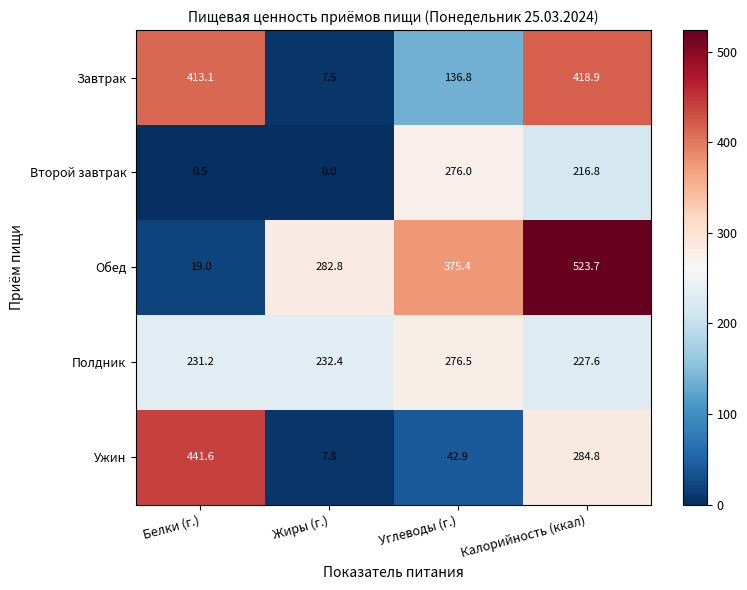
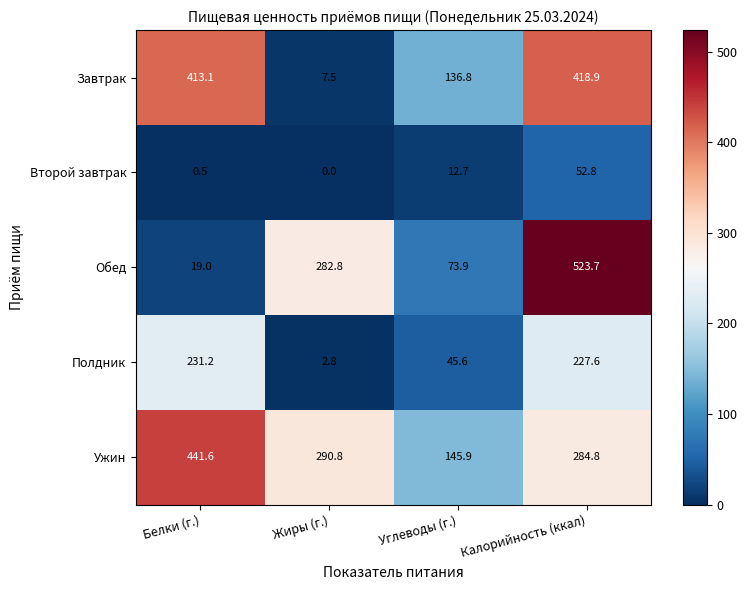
  {
    "Завтрак": {
      "Белки (г.)": 413.1,
      "Жиры (г.)": 7.5,
      "Углеводы (г.)": 136.8,
      "Калорийность (ккал)": 418.9
    },
    "Второй завтрак": {
      "Белки (г.)": 0.5,
      "Жиры (г.)": 0.0,
-     "Углеводы (г.)": 276.0,
-     "Калорийность (ккал)": 216.8
+     "Углеводы (г.)": 12.7,
+     "Калорийность (ккал)": 52.8
    },
    "Обед": {
      "Белки (г.)": 19.0,
      "Жиры (г.)": 282.8,
-     "Углеводы (г.)": 375.4,
+     "Углеводы (г.)": 73.9,
      "Калорийность (ккал)": 523.7
    },
    "Полдник": {
      "Белки (г.)": 231.2,
-     "Жиры (г.)": 232.4,
-     "Углеводы (г.)": 276.5,
+     "Жиры (г.)": 2.8,
+     "Углеводы (г.)": 45.6,
      "Калорийность (ккал)": 227.6
    },
    "Ужин": {
      "Белки (г.)": 441.6,
-     "Жиры (г.)": 7.8,
-     "Углеводы (г.)": 42.9,
+     "Жиры (г.)": 290.8,
+     "Углеводы (г.)": 145.9,
      "Калорийность (ккал)": 284.8
    }
  }
